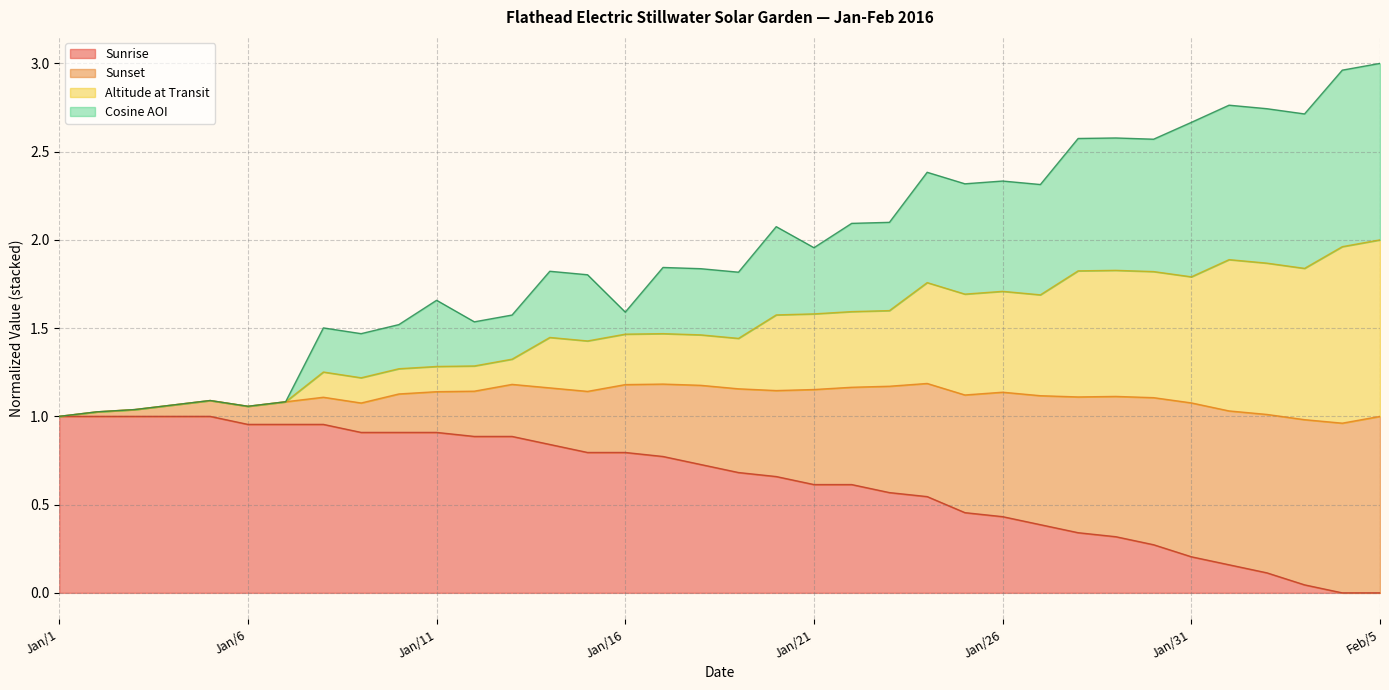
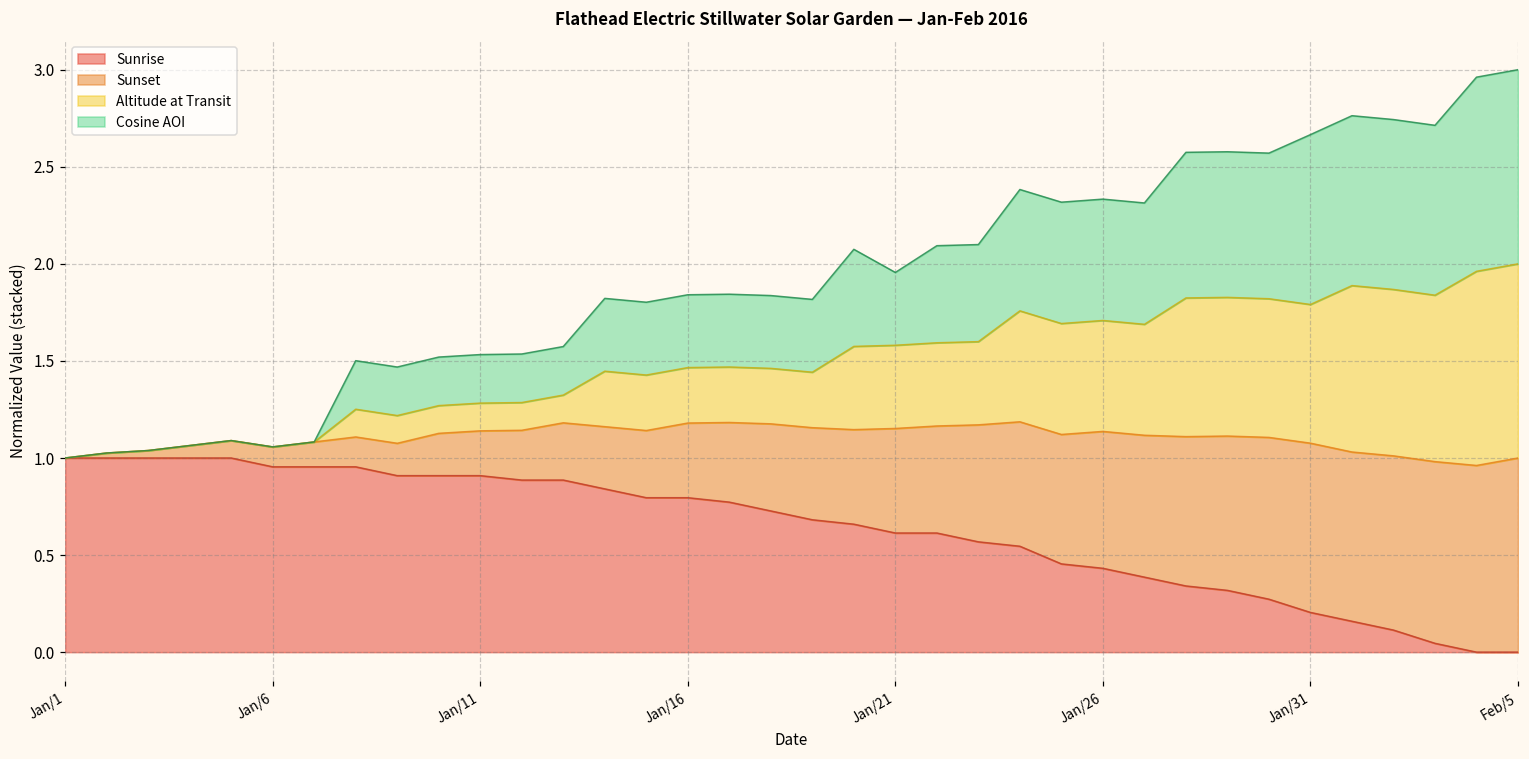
  {
    "Cosine AOI": {
-     "Jan/11": 0.38,
-     "Jan/16": 0.13,
+     "Jan/11": 0.25,
+     "Jan/16": 0.38,
      "Jan/21": 0.38,
      "Jan/26": 0.63,
      "Jan/31": 0.88,
      "Feb/5": 1.00
    }
  }
